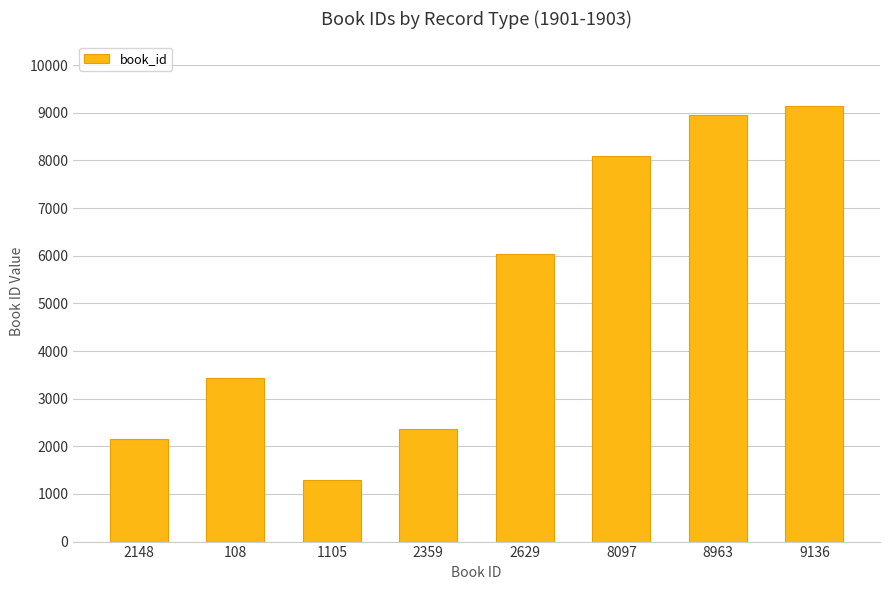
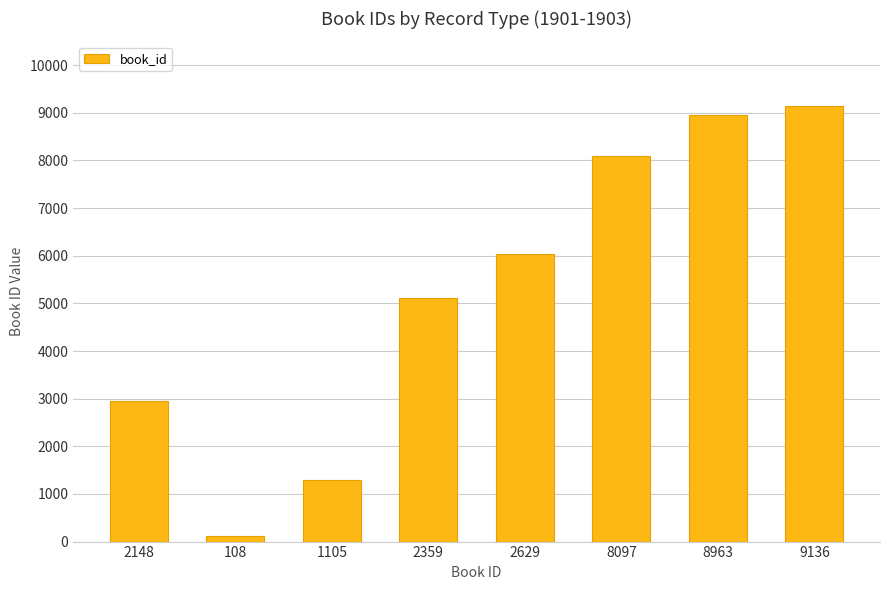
  {
-   "2148": 2100,
-   "108": 3400,
+   "2148": 3000,
+   "108": 100,
    "1105": 1300,
-   "2359": 2400,
+   "2359": 5100,
    "2629": 6000,
    "8097": 8100,
    "8963": 9000,
    "9136": 9100
  }
